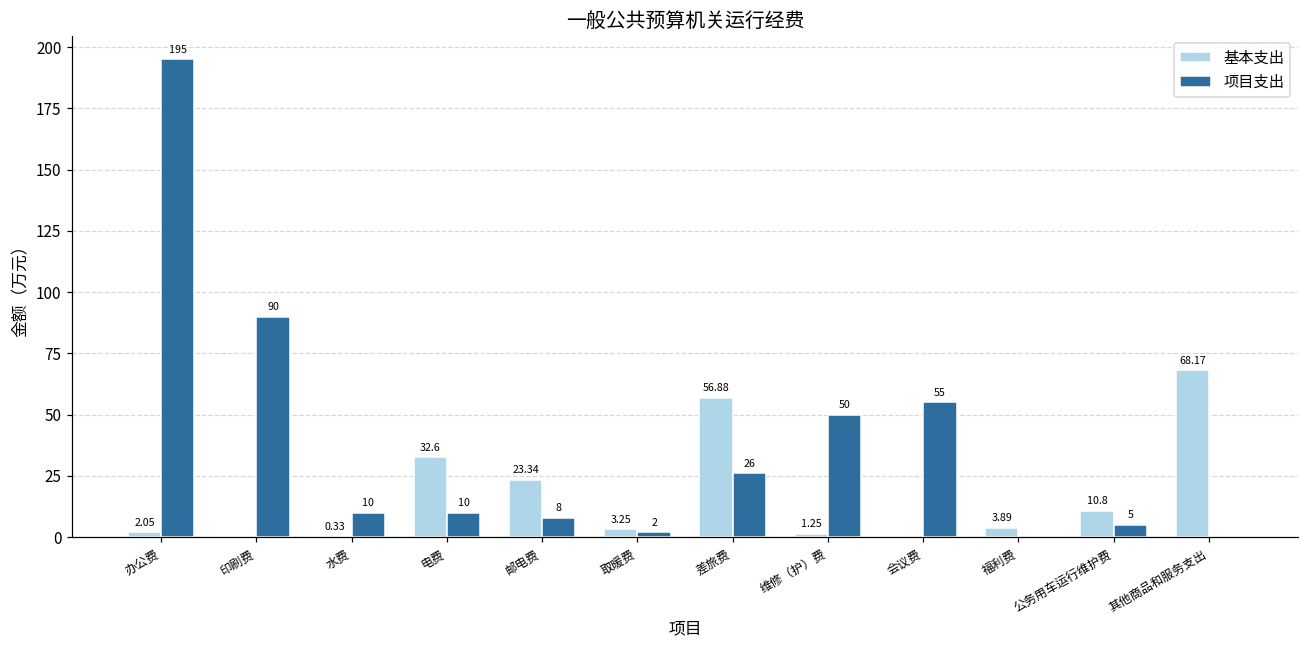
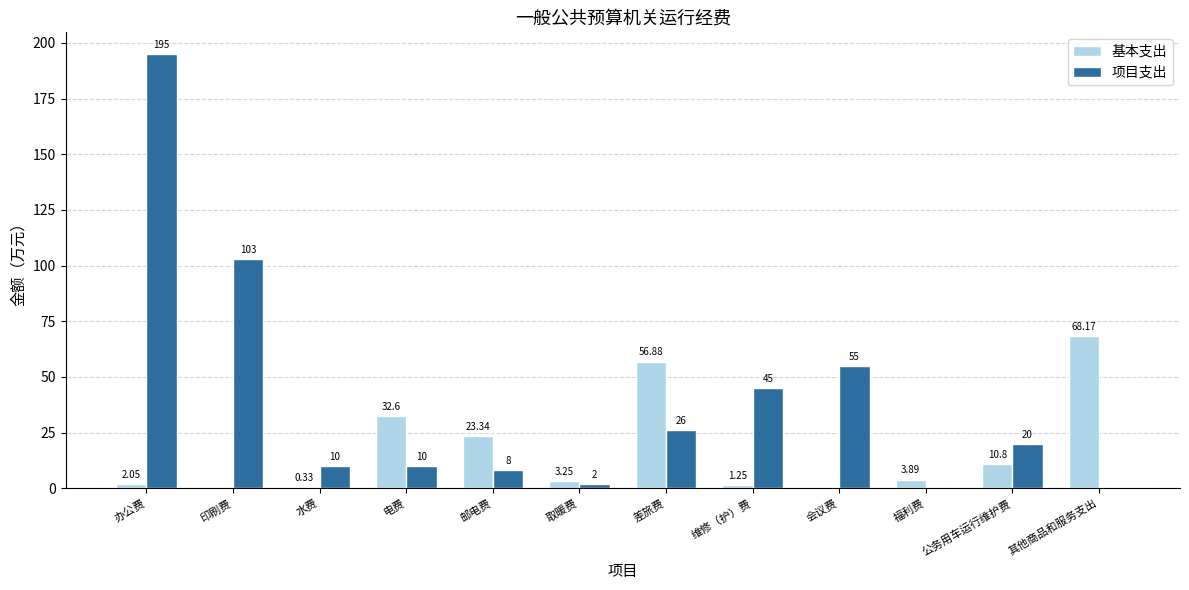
  {
    "基本支出": {
      "办公费": 2.05,
      "水费": 0.33,
      "电费": 32.6,
      "邮电费": 23.34,
      "取暖费": 3.25,
      "差旅费": 56.88,
      "维修（护）费": 1.25,
      "福利费": 3.89,
      "公务用车运行维护费": 10.8,
      "其他商品和服务支出": 68.17
    },
    "项目支出": {
      "办公费": 195,
-     "印刷费": 90,
+     "印刷费": 103,
      "水费": 10,
      "电费": 10,
      "邮电费": 8,
      "取暖费": 2,
      "差旅费": 26,
-     "维修（护）费": 50,
+     "维修（护）费": 45,
      "会议费": 55,
-     "公务用车运行维护费": 5
+     "公务用车运行维护费": 20
    }
  }
